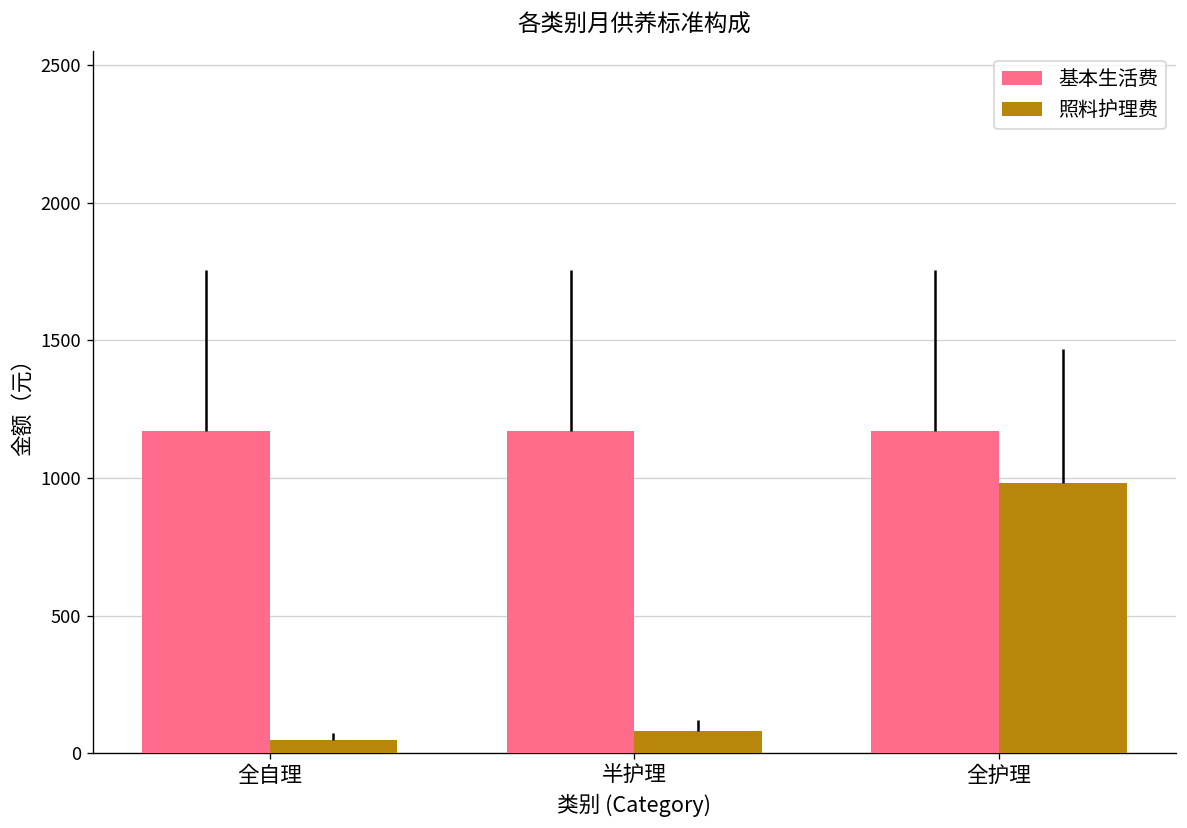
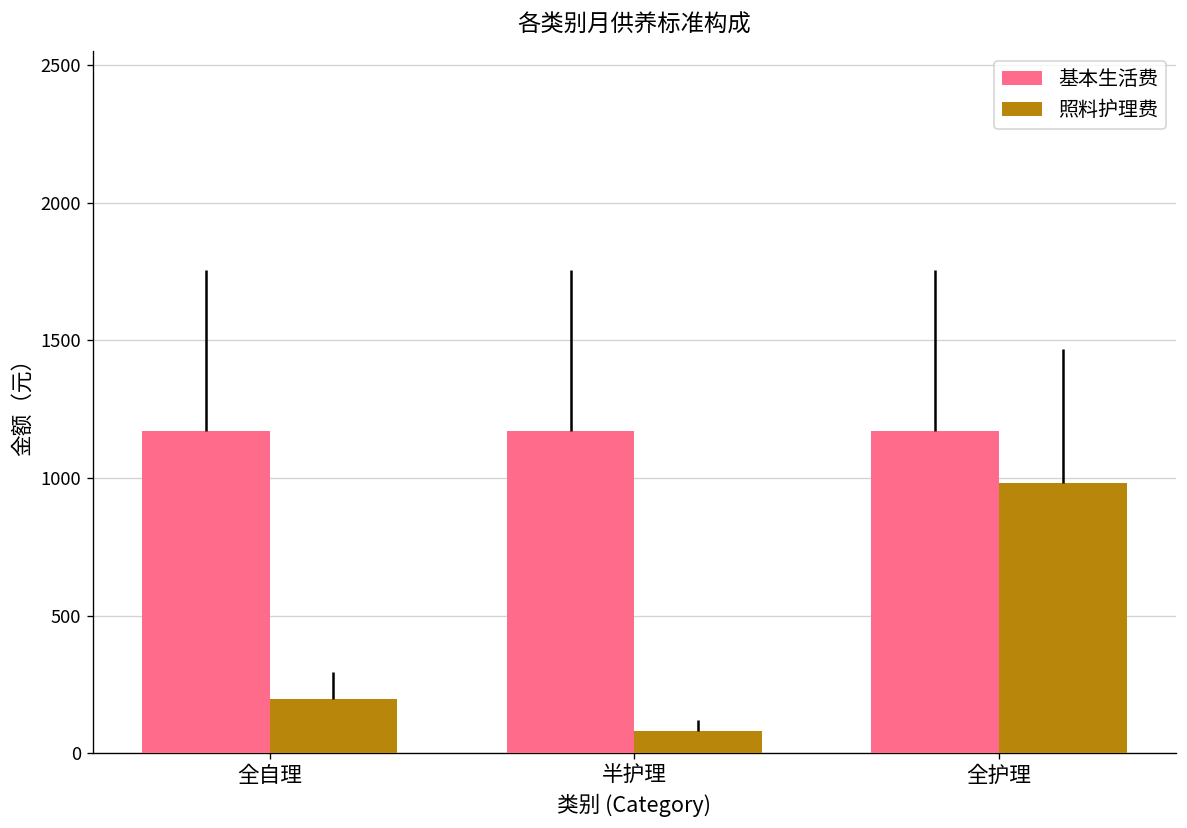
  {
    "基本生活费": {
      "全自理": 1170,
      "半护理": 1170,
      "全护理": 1170
    },
    "照料护理费": {
-     "全自理": 50,
+     "全自理": 200,
      "半护理": 80,
      "全护理": 980
    }
  }
